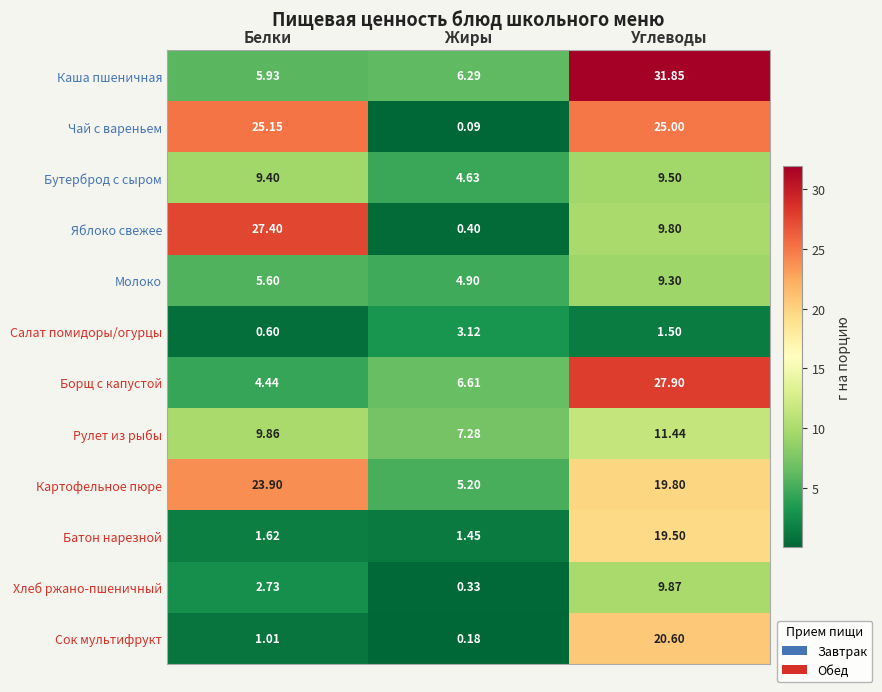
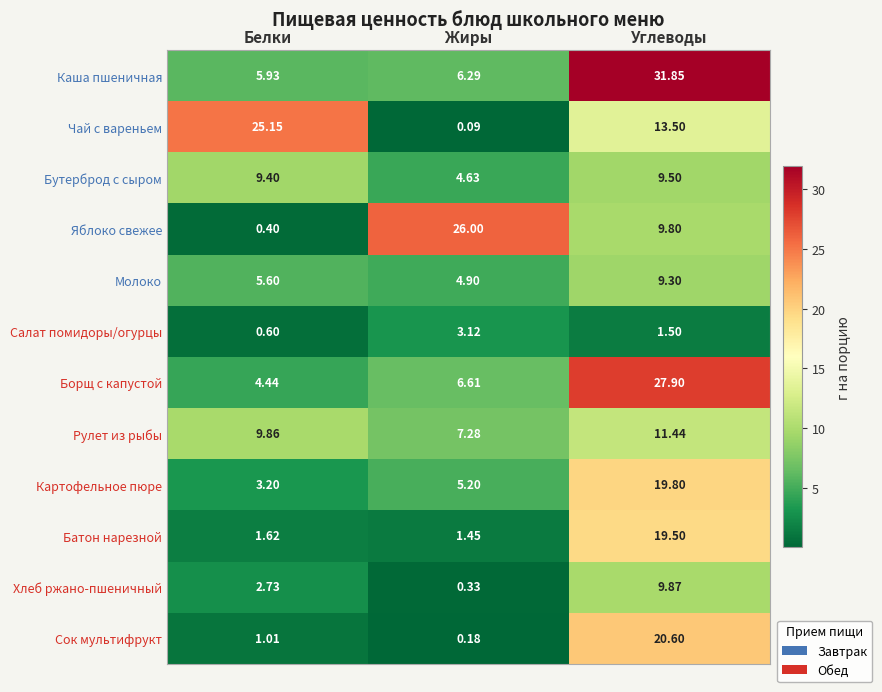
  {
    "Каша пшеничная": {
      "Белки": 5.93,
      "Жиры": 6.29,
      "Углеводы": 31.85
    },
    "Чай с вареньем": {
      "Белки": 25.15,
      "Жиры": 0.09,
-     "Углеводы": 25.00
+     "Углеводы": 13.50
    },
    "Бутерброд с сыром": {
      "Белки": 9.40,
      "Жиры": 4.63,
      "Углеводы": 9.50
    },
    "Яблоко свежее": {
-     "Белки": 27.40,
-     "Жиры": 0.40,
+     "Белки": 0.40,
+     "Жиры": 26.00,
      "Углеводы": 9.80
    },
    "Молоко": {
      "Белки": 5.60,
      "Жиры": 4.90,
      "Углеводы": 9.30
    },
    "Салат помидоры/огурцы": {
      "Белки": 0.60,
      "Жиры": 3.12,
      "Углеводы": 1.50
    },
    "Борщ с капустой": {
      "Белки": 4.44,
      "Жиры": 6.61,
      "Углеводы": 27.90
    },
    "Рулет из рыбы": {
      "Белки": 9.86,
      "Жиры": 7.28,
      "Углеводы": 11.44
    },
    "Картофельное пюре": {
-     "Белки": 23.90,
+     "Белки": 3.20,
      "Жиры": 5.20,
      "Углеводы": 19.80
    },
    "Батон нарезной": {
      "Белки": 1.62,
      "Жиры": 1.45,
      "Углеводы": 19.50
    },
    "Хлеб ржано-пшеничный": {
      "Белки": 2.73,
      "Жиры": 0.33,
      "Углеводы": 9.87
    },
    "Сок мультифрукт": {
      "Белки": 1.01,
      "Жиры": 0.18,
      "Углеводы": 20.60
    }
  }
